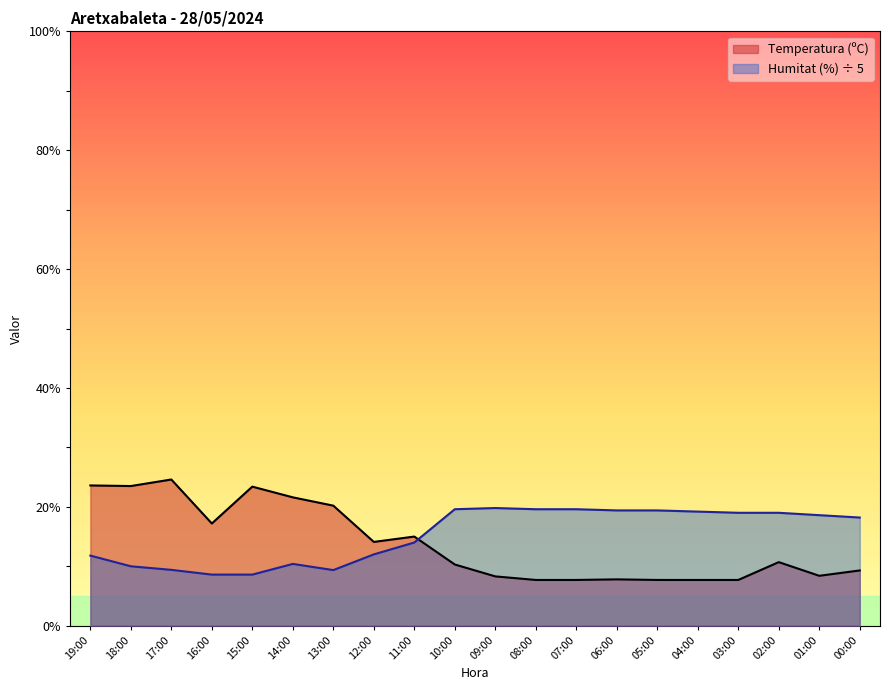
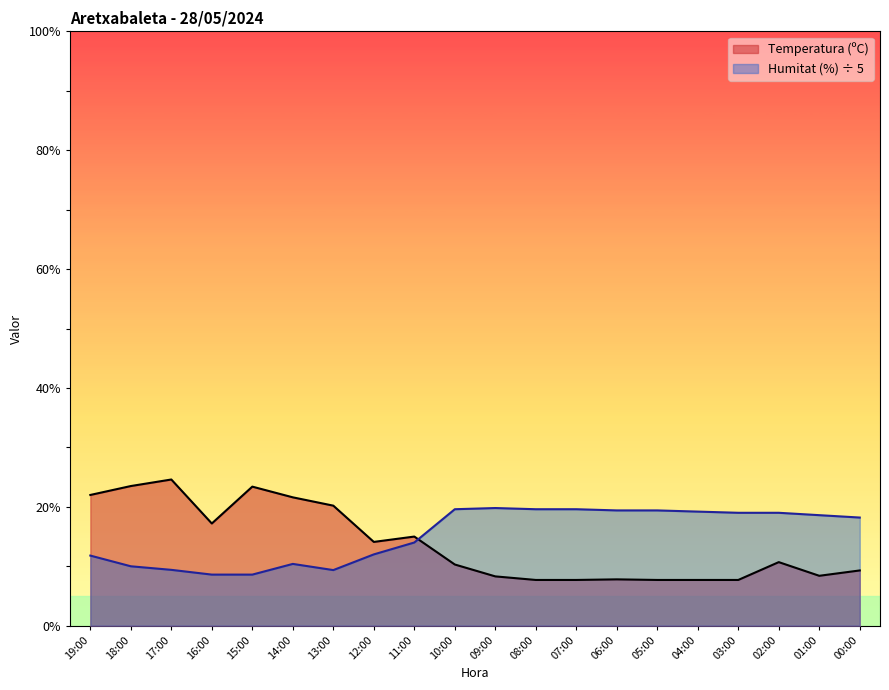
  {
    "Temperatura (ºC)": {
-     "19:00": "24%",
+     "19:00": "22%",
      "18:00": "24%",
      "17:00": "25%",
      "16:00": "17%",
      "15:00": "23%",
      "14:00": "22%",
      "13:00": "20%",
      "12:00": "14%",
      "11:00": "15%",
      "10:00": "10%",
      "09:00": "8%",
      "08:00": "8%",
      "07:00": "8%",
      "06:00": "8%",
      "05:00": "8%",
      "04:00": "8%",
      "03:00": "8%",
      "02:00": "11%",
      "01:00": "8%",
      "00:00": "9%"
    },
    "Humitat (%) ÷ 5": {
      "19:00": "12%",
      "18:00": "10%",
      "17:00": "9%",
      "16:00": "9%",
      "15:00": "9%",
      "14:00": "10%",
      "13:00": "9%",
      "12:00": "12%",
      "11:00": "14%",
      "10:00": "20%",
      "09:00": "20%",
      "08:00": "20%",
      "07:00": "20%",
      "06:00": "19%",
      "05:00": "19%",
      "04:00": "19%",
      "03:00": "19%",
      "02:00": "19%",
      "01:00": "19%",
      "00:00": "18%"
    }
  }
